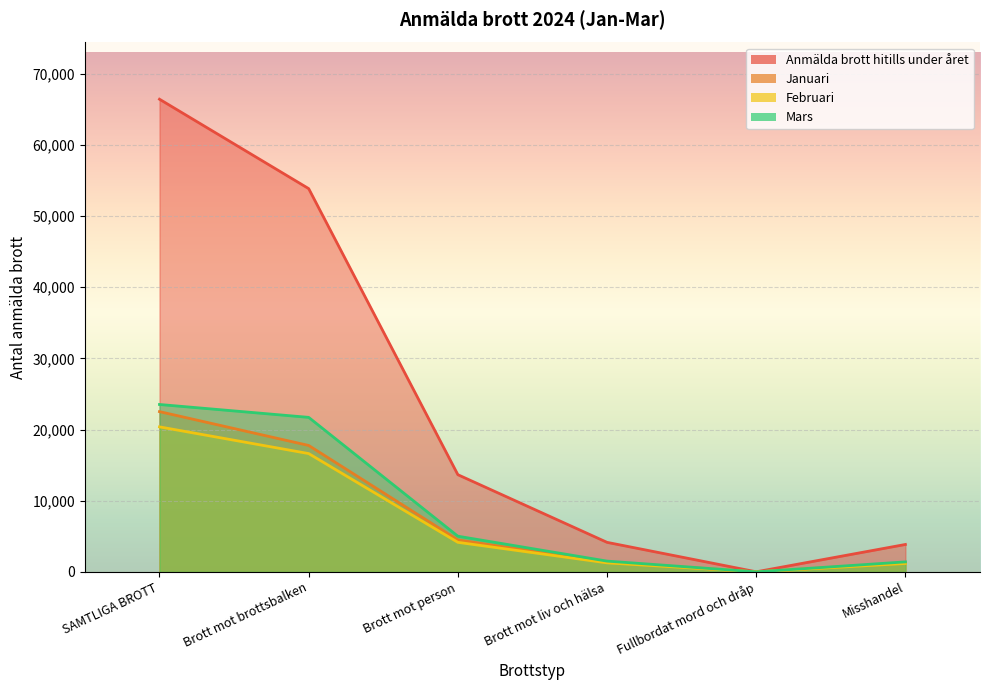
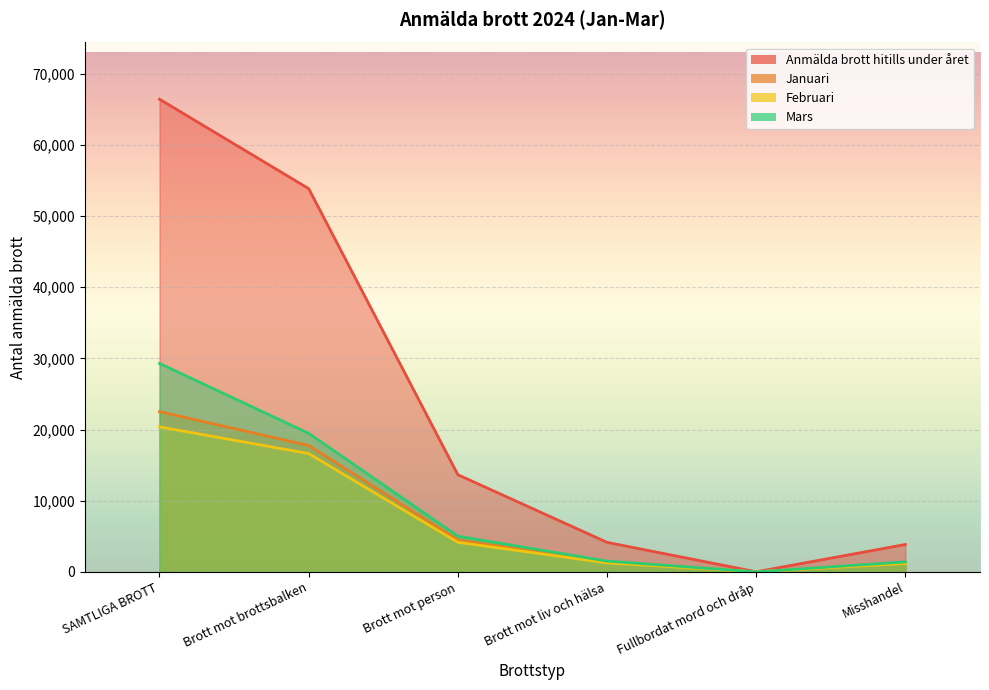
  {
    "Mars": {
-     "SAMTLIGA BROTT": "24,000",
-     "Brott mot brottsbalken": "22,000",
+     "SAMTLIGA BROTT": "29,000",
+     "Brott mot brottsbalken": "19,000",
      "Brott mot person": "5,000"
    }
  }
